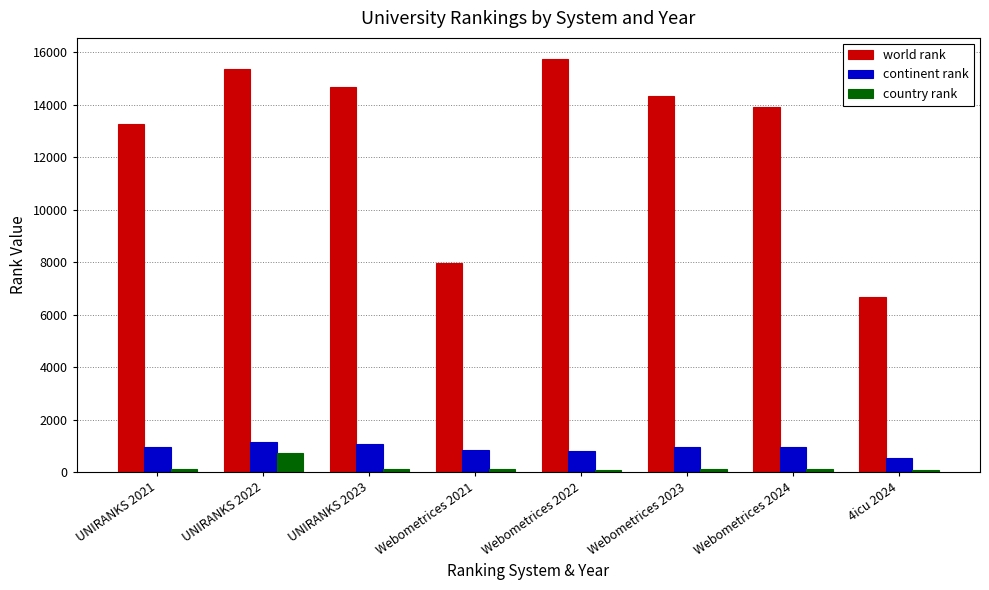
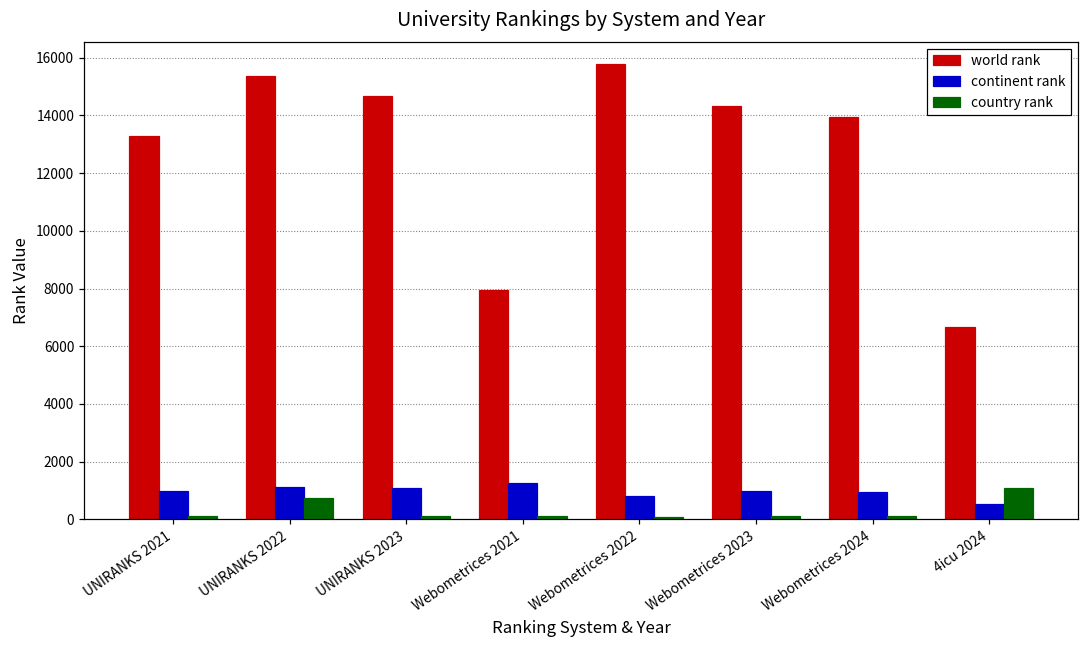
  {
    "world rank": {
      "UNIRANKS 2021": 13300,
      "UNIRANKS 2022": 15400,
      "UNIRANKS 2023": 14700,
      "Webometrices 2021": 8000,
      "Webometrices 2022": 15800,
      "Webometrices 2023": 14300,
      "Webometrices 2024": 13900,
      "4icu 2024": 6700
    },
    "continent rank": {
      "UNIRANKS 2021": 1000,
      "UNIRANKS 2022": 1100,
      "UNIRANKS 2023": 1100,
-     "Webometrices 2021": 800,
+     "Webometrices 2021": 1300,
      "Webometrices 2022": 800,
      "Webometrices 2023": 1000,
      "Webometrices 2024": 1000,
      "4icu 2024": 500
    },
    "country rank": {
      "UNIRANKS 2021": 100,
      "UNIRANKS 2022": 700,
      "UNIRANKS 2023": 100,
      "Webometrices 2021": 100,
      "Webometrices 2023": 100,
      "Webometrices 2024": 100,
-     "4icu 2024": 100
+     "4icu 2024": 1100
    }
  }
